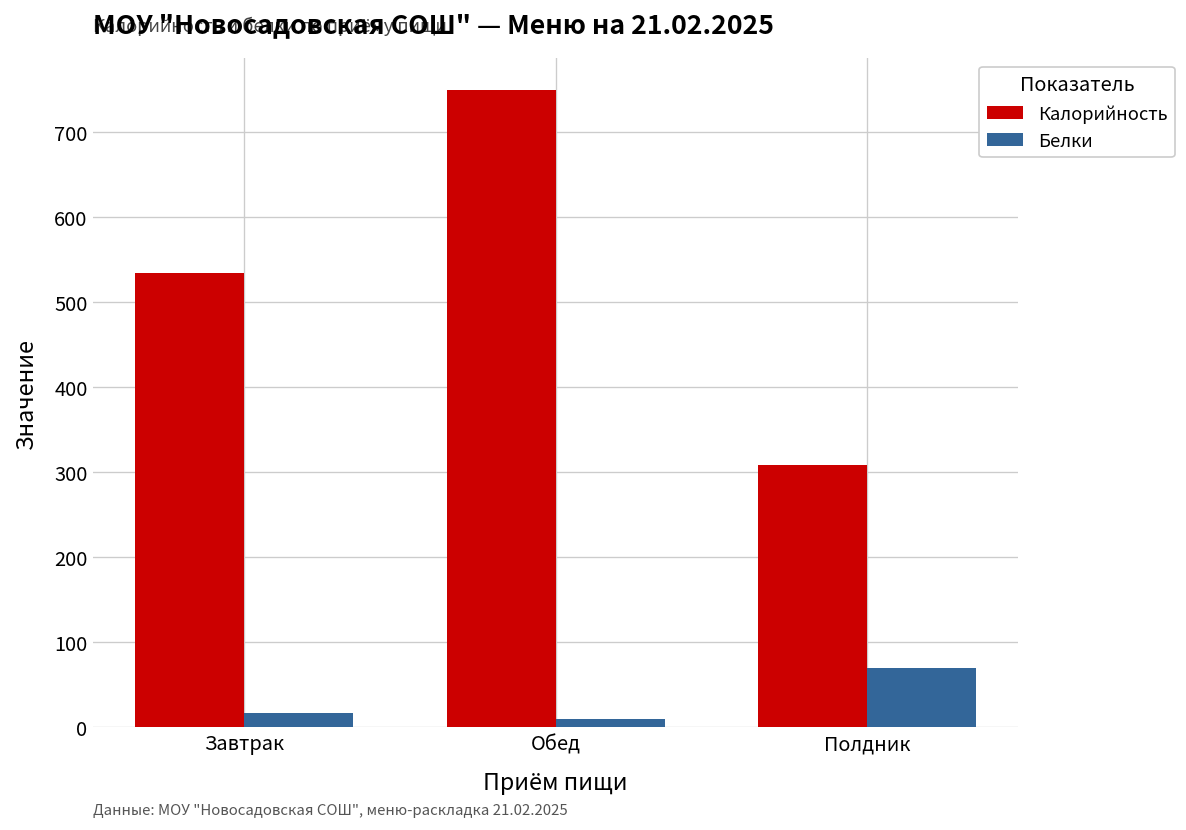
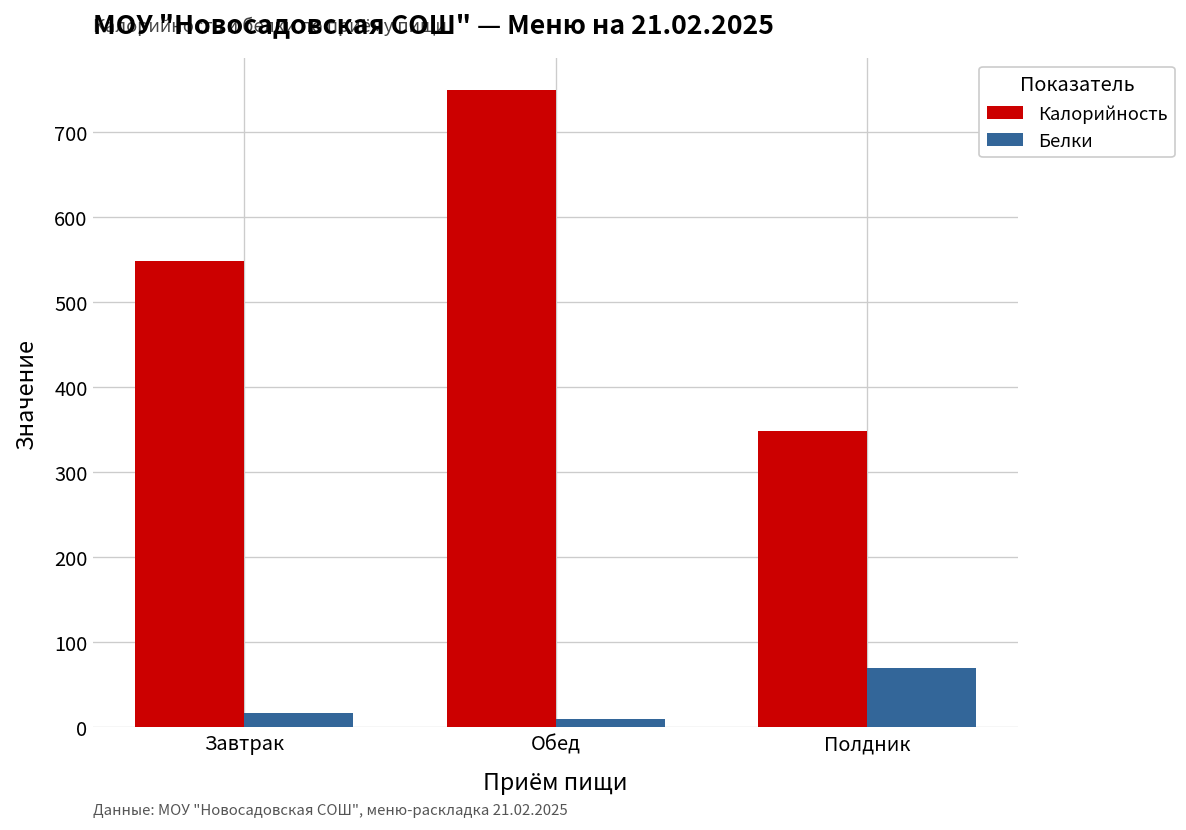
  {
    "Калорийность": {
-     "Завтрак": 530,
+     "Завтрак": 550,
      "Обед": 750,
-     "Полдник": 310
+     "Полдник": 350
    },
    "Белки": {
      "Завтрак": 20,
      "Обед": 10,
      "Полдник": 70
    }
  }
